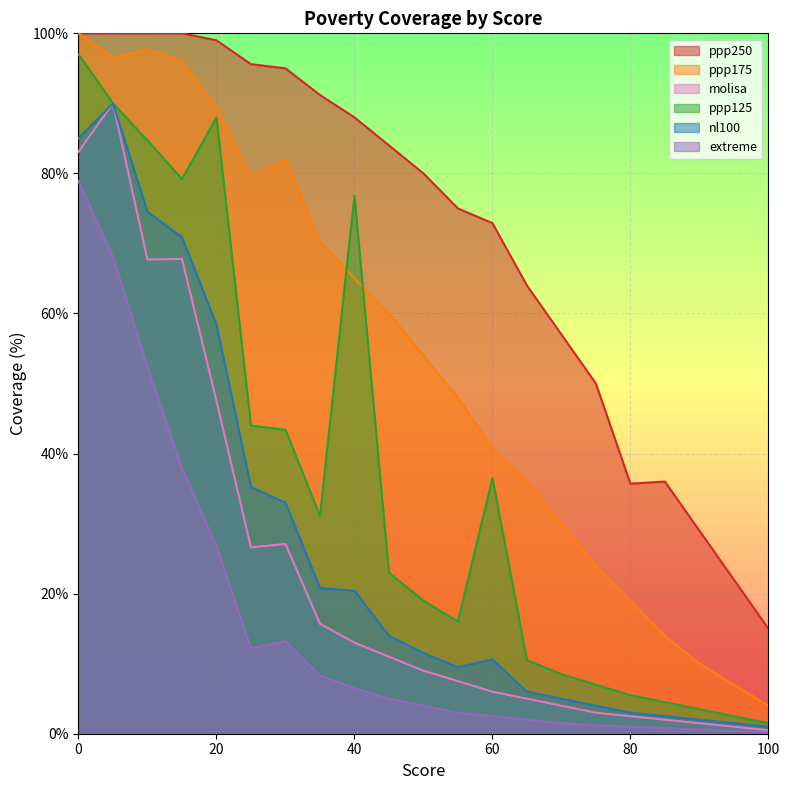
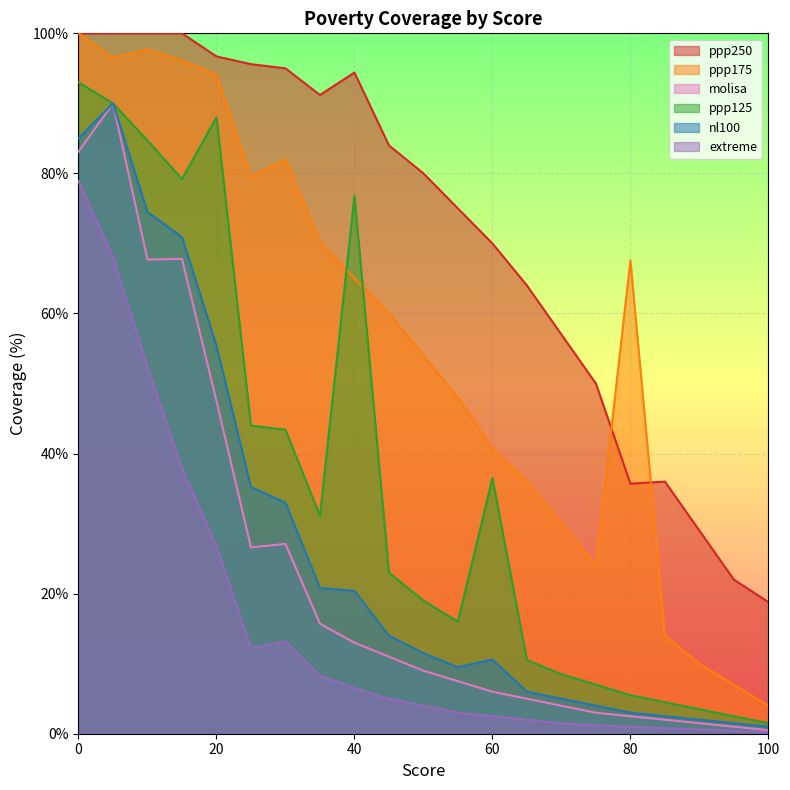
  {
    "ppp250": {
-     "20": "99%",
-     "40": "88%",
-     "60": "73%",
+     "20": "97%",
+     "40": "94%",
+     "60": "70%",
      "80": "36%",
-     "100": "15%"
+     "100": "19%"
    },
    "ppp175": {
-     "20": "89%",
+     "20": "94%",
      "40": "65%",
      "60": "41%",
-     "80": "19%",
+     "80": "68%",
      "100": "4%"
    },
    "ppp125": {
-     "0": "97%",
+     "0": "93%",
      "20": "88%",
      "40": "77%",
      "60": "37%",
      "80": "6%",
      "100": "2%"
    },
    "nl100": {
      "0": "85%",
-     "20": "58%",
+     "20": "55%",
      "40": "20%",
      "60": "11%",
      "80": "3%",
      "100": "1%"
    }
  }
